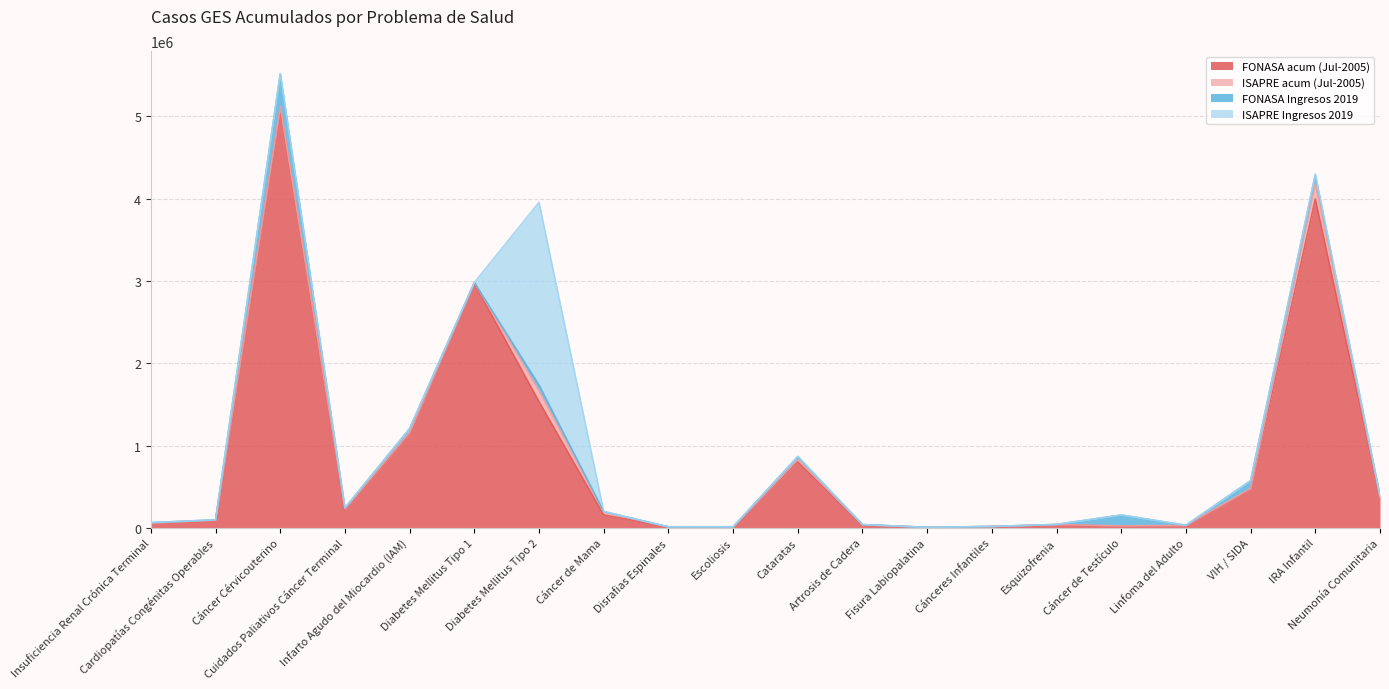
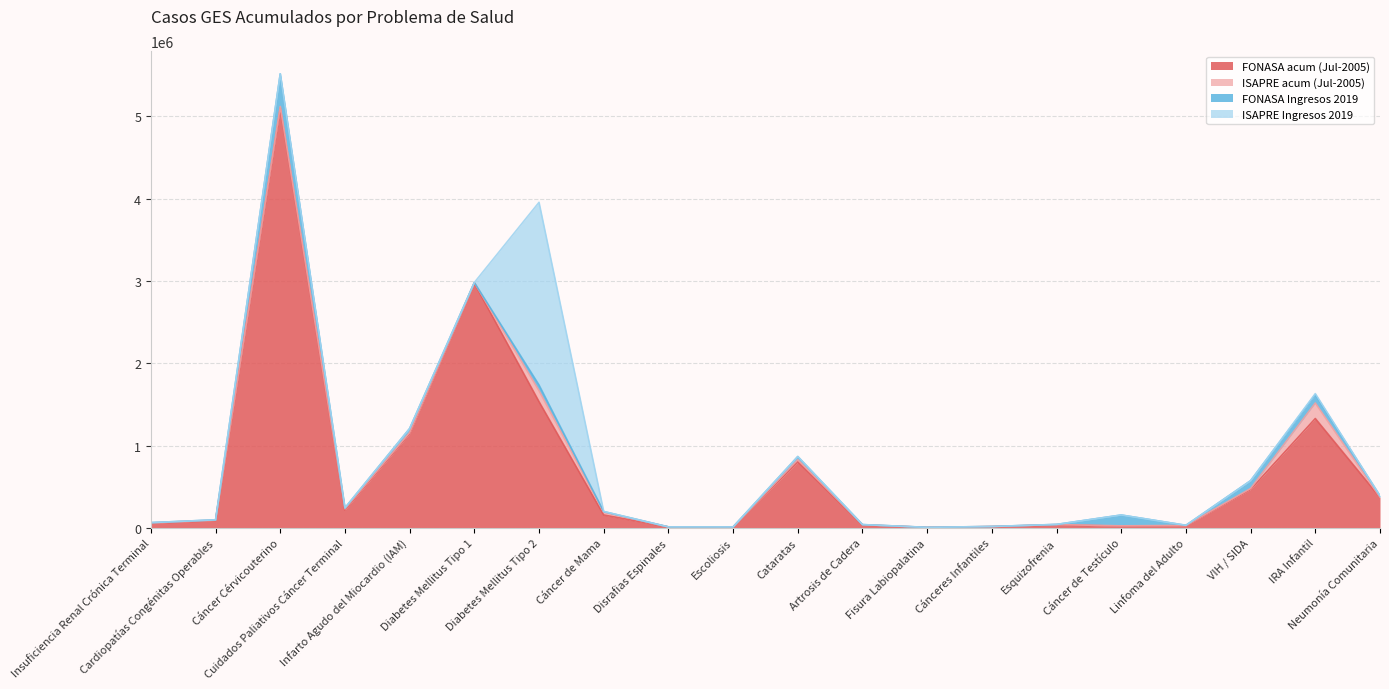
  {
    "FONASA acum (Jul-2005)": {
      "Diabetes Mellitus Tipo 2": 1500000,
      "Cáncer de Mama": 200000,
-     "IRA Infantil": 4000000
+     "IRA Infantil": 1300000
    },
    "ISAPRE acum (Jul-2005)": {
      "Diabetes Mellitus Tipo 2": 100000,
      "IRA Infantil": 200000
    },
    "FONASA Ingresos 2019": {
      "Diabetes Mellitus Tipo 2": 100000
    },
    "ISAPRE Ingresos 2019": {
      "Diabetes Mellitus Tipo 2": 2200000
    }
  }
